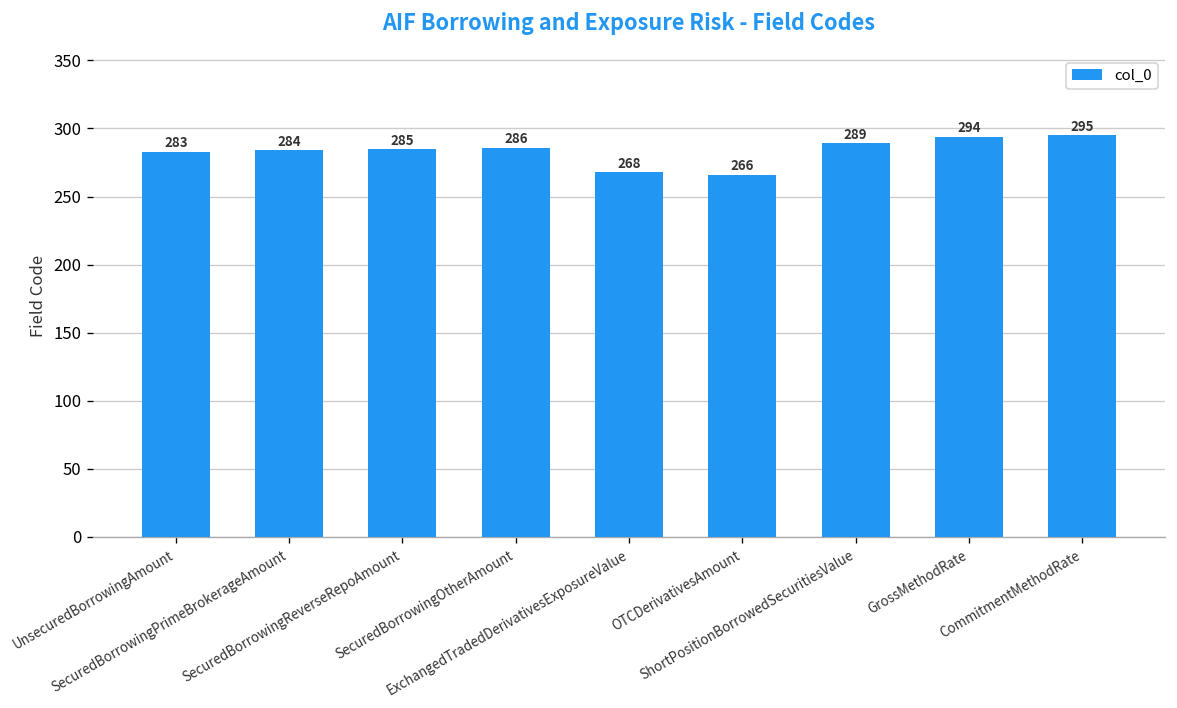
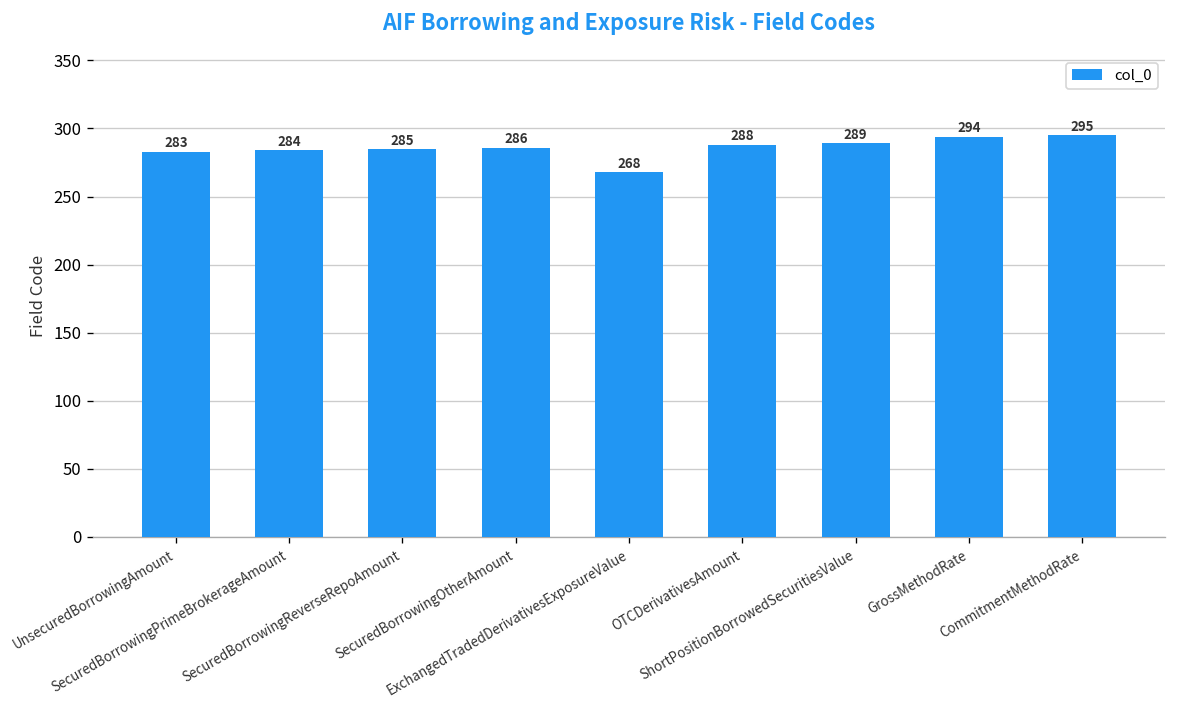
  {
    "UnsecuredBorrowingAmount": 283,
    "SecuredBorrowingPrimeBrokerageAmount": 284,
    "SecuredBorrowingReverseRepoAmount": 285,
    "SecuredBorrowingOtherAmount": 286,
    "ExchangedTradedDerivativesExposureValue": 268,
-   "OTCDerivativesAmount": 266,
+   "OTCDerivativesAmount": 288,
    "ShortPositionBorrowedSecuritiesValue": 289,
    "GrossMethodRate": 294,
    "CommitmentMethodRate": 295
  }
